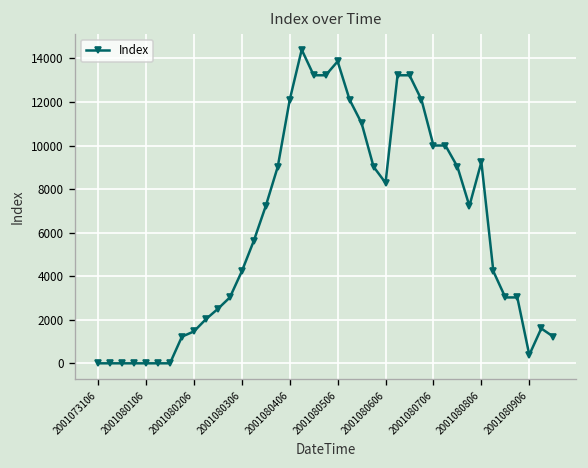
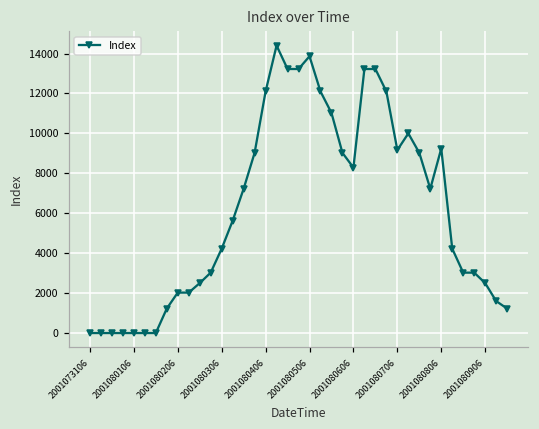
  {
    "2001073106": 0,
    "2001080106": 0,
-   "2001080206": 1500,
+   "2001080206": 2000,
    "2001080306": 4200,
    "2001080406": 12100,
    "2001080506": 13900,
    "2001080606": 8300,
-   "2001080706": 10000,
+   "2001080706": 9200,
    "2001080806": 9200,
-   "2001080906": 400
+   "2001080906": 2500
  }
